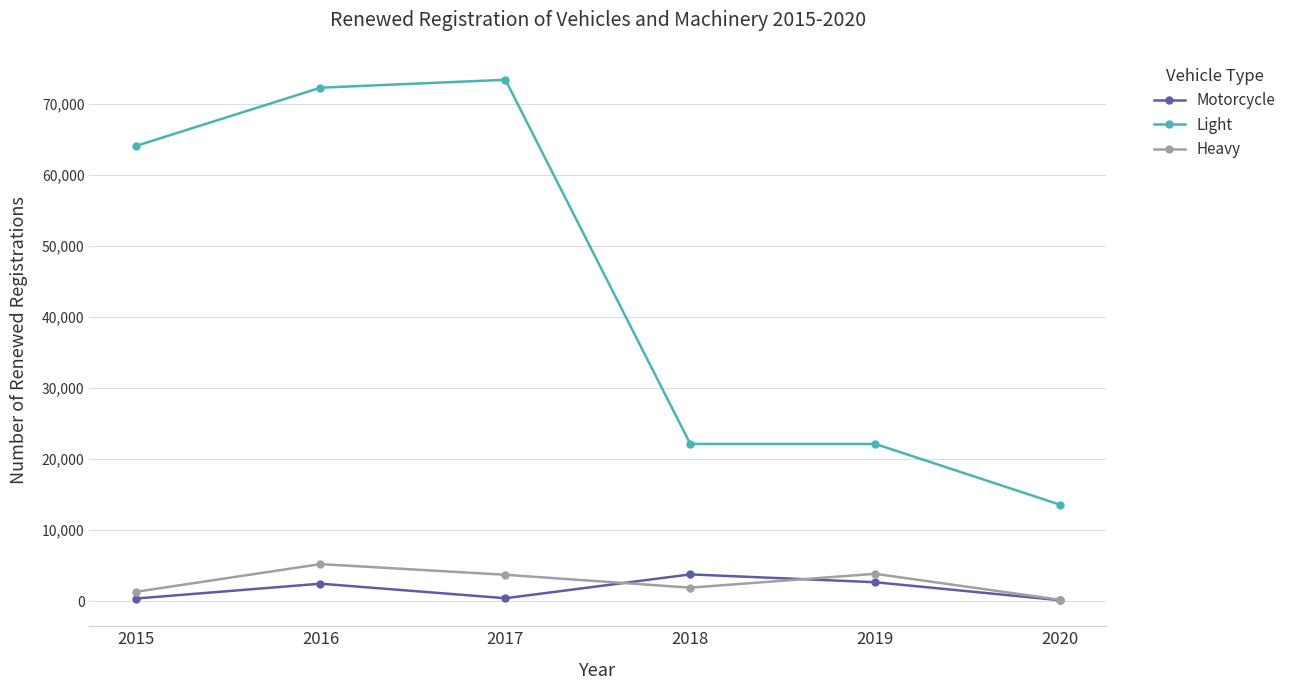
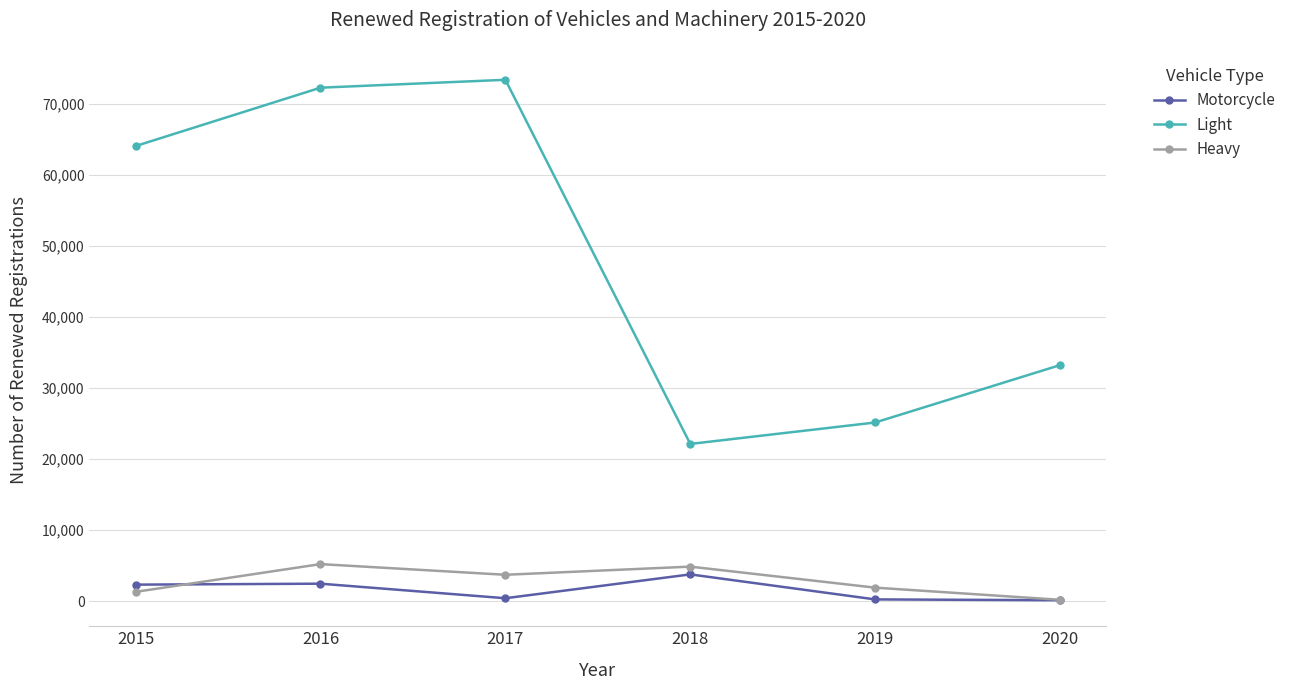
  {
    "Motorcycle": {
-     "2015": "0",
+     "2015": "2,000",
      "2016": "2,000",
      "2017": "0",
      "2018": "4,000",
-     "2019": "3,000"
+     "2019": "0"
    },
    "Light": {
      "2015": "64,000",
      "2016": "72,000",
      "2017": "73,000",
      "2018": "22,000",
-     "2019": "22,000",
-     "2020": "14,000"
+     "2019": "25,000",
+     "2020": "33,000"
    },
    "Heavy": {
      "2015": "1,000",
      "2016": "5,000",
      "2017": "4,000",
-     "2018": "2,000",
-     "2019": "4,000"
+     "2018": "5,000",
+     "2019": "2,000"
    }
  }
